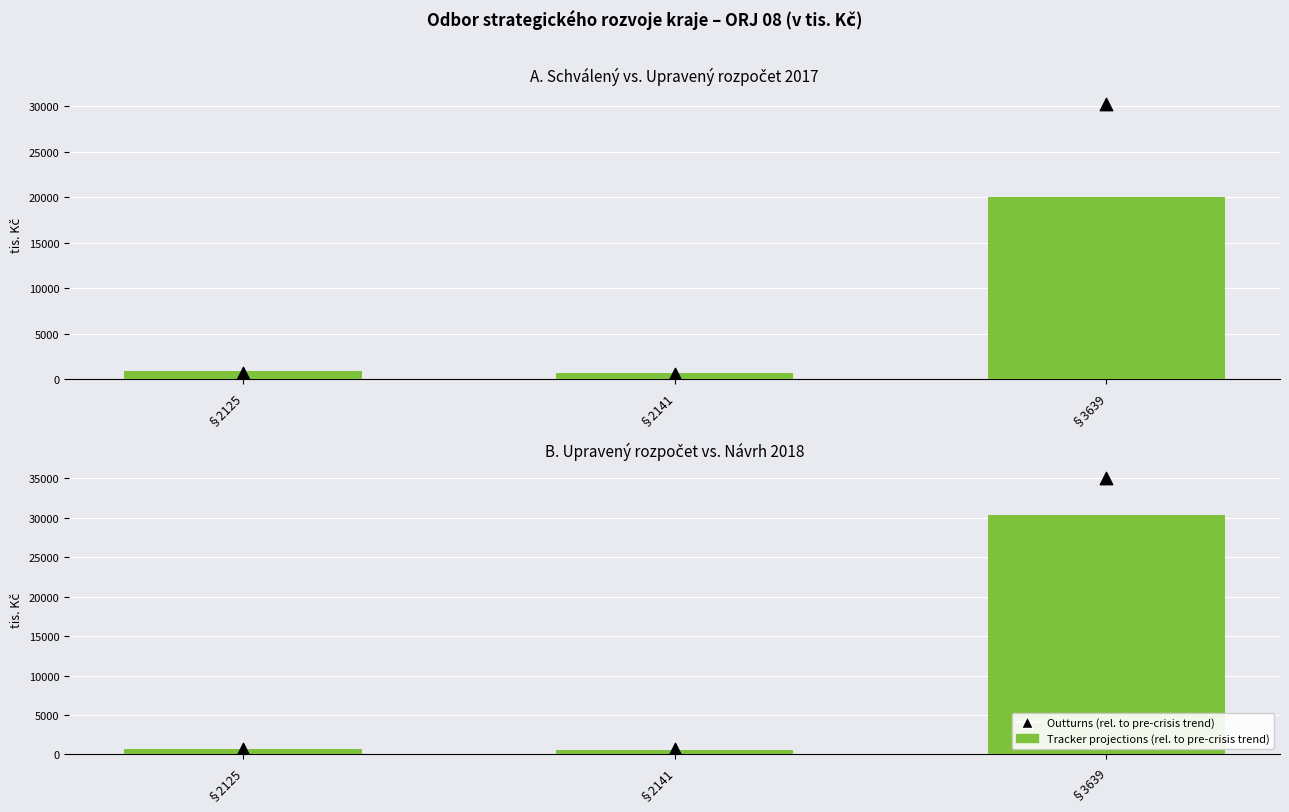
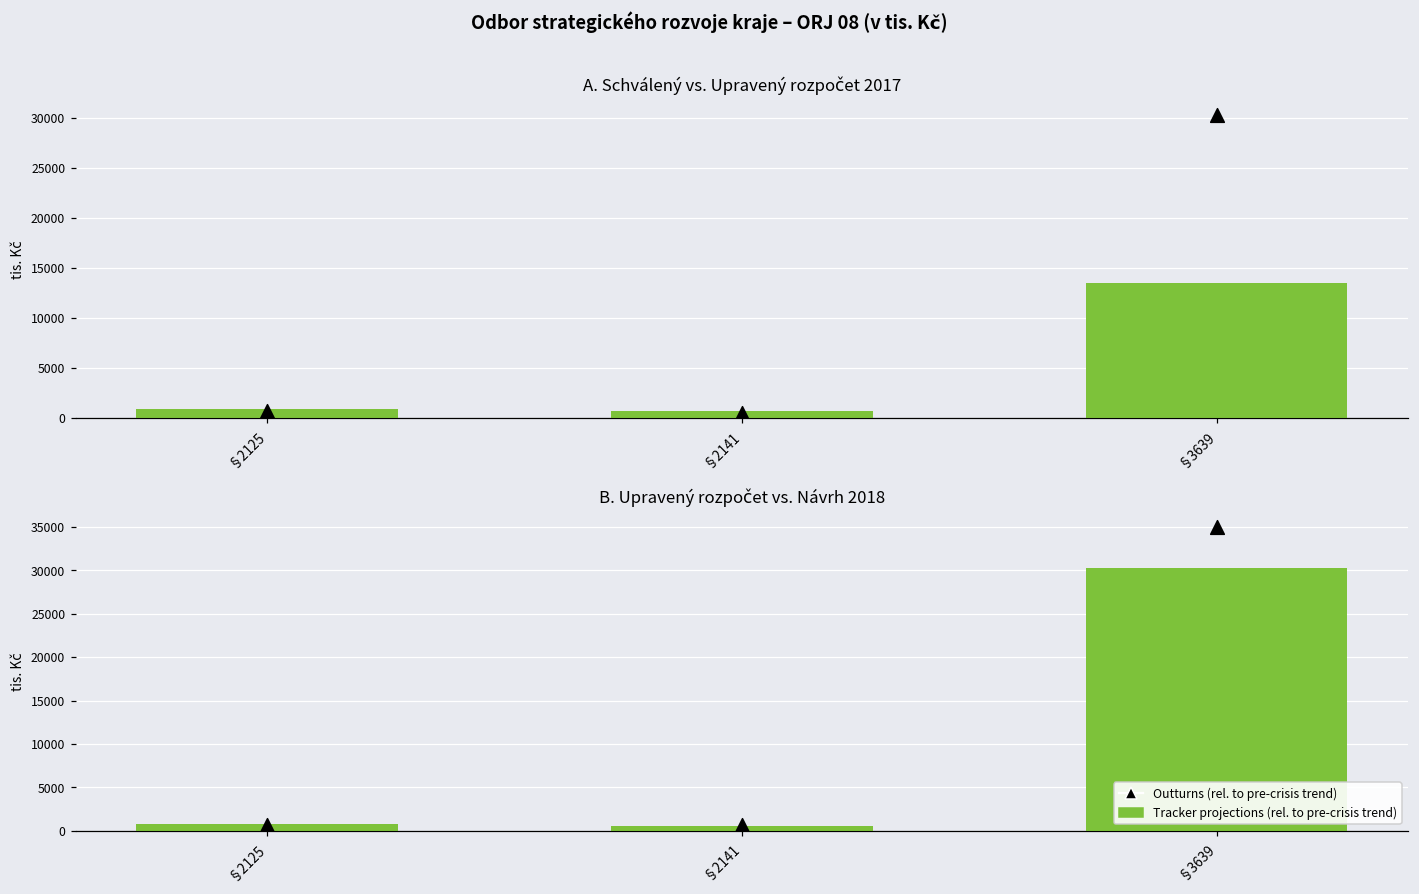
  {
    "A. Schválený vs. Upravený rozpočet 2017": {
      "Tracker projections (rel. to pre-crisis trend)": {
        "§2125": 1000,
        "§2141": 1000,
-       "§3639": 20000
+       "§3639": 13000
      }
    },
    "B. Upravený rozpočet vs. Návrh 2018": {
      "Tracker projections (rel. to pre-crisis trend)": {
        "§2125": 1000,
        "§2141": 1000,
        "§3639": 30000
      }
    }
  }
